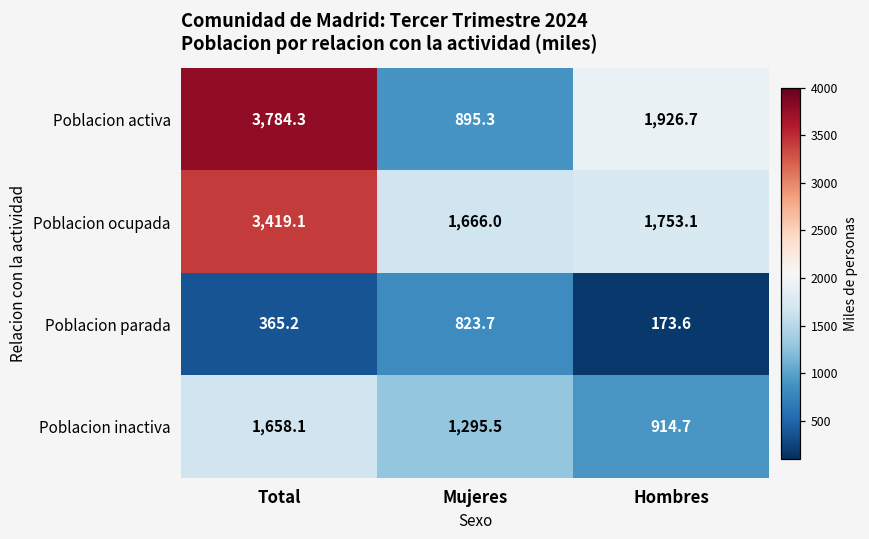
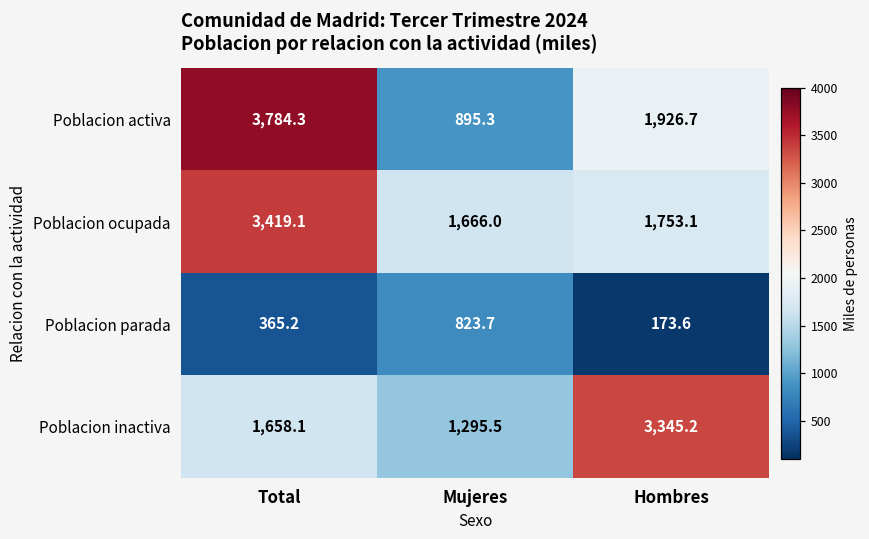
  {
    "Poblacion activa": {
      "Total": "3,784.3",
      "Mujeres": "895.3",
      "Hombres": "1,926.7"
    },
    "Poblacion ocupada": {
      "Total": "3,419.1",
      "Mujeres": "1,666.0",
      "Hombres": "1,753.1"
    },
    "Poblacion parada": {
      "Total": "365.2",
      "Mujeres": "823.7",
      "Hombres": "173.6"
    },
    "Poblacion inactiva": {
      "Total": "1,658.1",
      "Mujeres": "1,295.5",
-     "Hombres": "914.7"
+     "Hombres": "3,345.2"
    }
  }
